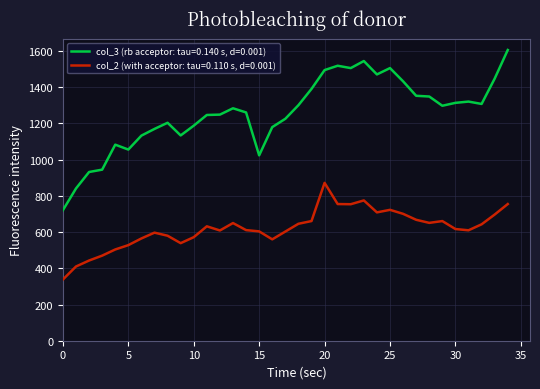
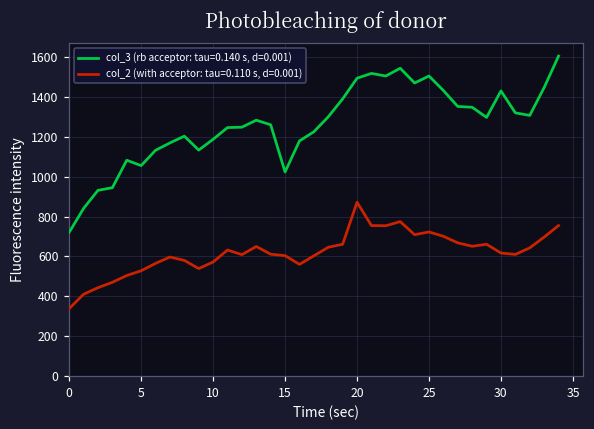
  {
    "col_3 (rb acceptor: tau=0.140 s, d=0.001)": {
      "0": 720,
      "5": 1060,
      "10": 1190,
      "15": 1020,
      "20": 1500,
      "25": 1510,
-     "30": 1310
+     "30": 1430
    },
    "col_2 (with acceptor: tau=0.110 s, d=0.001)": {
      "0": 340,
      "5": 530,
      "10": 570,
      "15": 600,
      "20": 870,
      "25": 720,
      "30": 620
    }
  }
